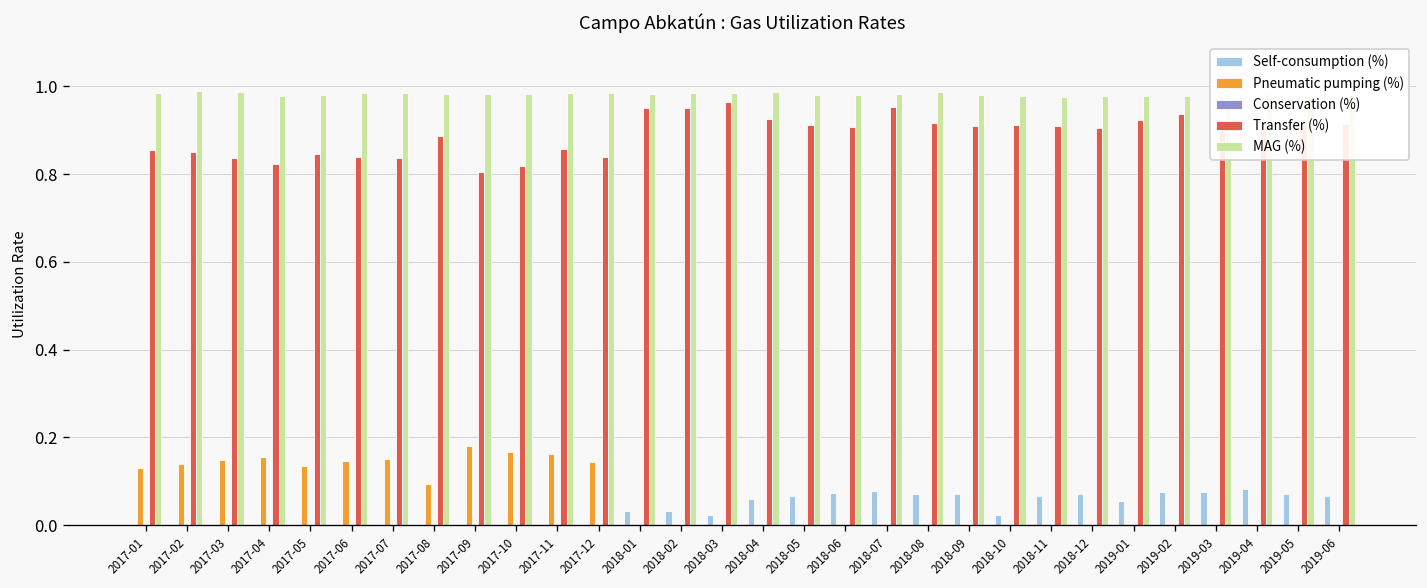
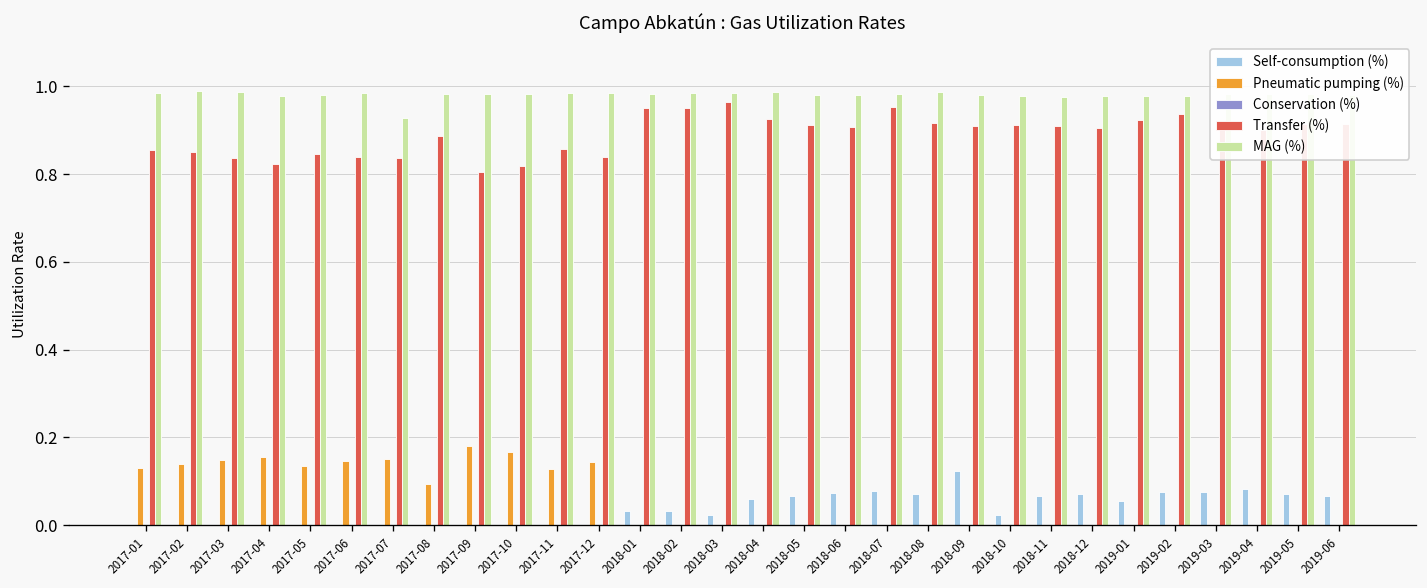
  {
    "Self-consumption (%)": {
      "2017-01": 0.00,
      "2017-02": 0.00,
      "2017-03": 0.00,
      "2017-04": 0.00,
      "2017-05": 0.00,
      "2017-06": 0.00,
      "2017-07": 0.00,
      "2017-08": 0.00,
      "2017-09": 0.00,
      "2017-10": 0.00,
      "2017-11": 0.00,
      "2017-12": 0.00,
      "2018-01": 0.03,
      "2018-02": 0.03,
      "2018-03": 0.02,
      "2018-04": 0.06,
      "2018-05": 0.07,
      "2018-06": 0.07,
      "2018-07": 0.08,
      "2018-08": 0.07,
-     "2018-09": 0.07,
+     "2018-09": 0.12,
      "2018-10": 0.02,
      "2018-11": 0.07,
      "2018-12": 0.07,
      "2019-01": 0.05,
      "2019-02": 0.08,
      "2019-03": 0.08,
      "2019-04": 0.08,
      "2019-05": 0.07,
      "2019-06": 0.07
    },
    "Pneumatic pumping (%)": {
      "2017-01": 0.13,
      "2017-02": 0.14,
      "2017-03": 0.15,
      "2017-04": 0.15,
      "2017-05": 0.13,
      "2017-06": 0.15,
      "2017-07": 0.15,
      "2017-08": 0.09,
      "2017-09": 0.18,
      "2017-10": 0.17,
-     "2017-11": 0.16,
+     "2017-11": 0.13,
      "2017-12": 0.14,
      "2018-01": 0.00,
      "2018-02": 0.00,
      "2018-03": 0.00,
      "2018-04": 0.00,
      "2018-05": 0.00,
      "2018-06": 0.00,
      "2018-07": 0.00,
      "2018-08": 0.00,
      "2018-09": 0.00,
      "2018-10": 0.00,
      "2018-11": 0.00,
      "2018-12": 0.00,
      "2019-01": 0.00,
      "2019-02": 0.00,
      "2019-03": 0.00,
      "2019-04": 0.00,
      "2019-05": 0.00,
      "2019-06": 0.00
    },
    "Conservation (%)": {
      "2017-01": 0.00,
      "2017-02": 0.00,
      "2017-03": 0.00,
      "2017-04": 0.00,
      "2017-05": 0.00,
      "2017-06": 0.00,
      "2017-07": 0.00,
      "2017-08": 0.00,
      "2017-09": 0.00,
      "2017-10": 0.00,
      "2017-11": 0.00,
      "2017-12": 0.00,
      "2018-01": 0.00,
      "2018-02": 0.00,
      "2018-03": 0.00,
      "2018-04": 0.00,
      "2018-05": 0.00,
      "2018-06": 0.00,
      "2018-07": 0.00,
      "2018-08": 0.00,
      "2018-09": 0.00,
      "2018-10": 0.00,
      "2018-11": 0.00,
      "2018-12": 0.00,
      "2019-01": 0.00,
      "2019-02": 0.00,
      "2019-03": 0.00,
      "2019-04": 0.00,
      "2019-05": 0.00,
      "2019-06": 0.00
    },
    "Transfer (%)": {
      "2017-01": 0.86,
      "2017-02": 0.85,
      "2017-03": 0.84,
      "2017-04": 0.82,
      "2017-05": 0.85,
      "2017-06": 0.84,
      "2017-07": 0.84,
      "2017-08": 0.89,
      "2017-09": 0.80,
      "2017-10": 0.82,
      "2017-11": 0.86,
      "2017-12": 0.84,
      "2018-01": 0.95,
      "2018-02": 0.95,
      "2018-03": 0.96,
      "2018-04": 0.93,
      "2018-05": 0.91,
      "2018-06": 0.91,
      "2018-07": 0.95,
      "2018-08": 0.92,
      "2018-09": 0.91,
      "2018-10": 0.91,
      "2018-11": 0.91,
      "2018-12": 0.91,
      "2019-01": 0.92,
      "2019-02": 0.94
    },
    "MAG (%)": {
      "2017-01": 0.99,
      "2017-02": 0.99,
      "2017-03": 0.99,
      "2017-04": 0.98,
      "2017-05": 0.98,
      "2017-06": 0.99,
-     "2017-07": 0.99,
+     "2017-07": 0.93,
      "2017-08": 0.98,
      "2017-09": 0.98,
      "2017-10": 0.98,
      "2017-11": 0.99,
      "2017-12": 0.98,
      "2018-01": 0.98,
      "2018-02": 0.98,
      "2018-03": 0.99,
      "2018-04": 0.99,
      "2018-05": 0.98,
      "2018-06": 0.98,
      "2018-07": 0.98,
      "2018-08": 0.99,
      "2018-09": 0.98,
      "2018-10": 0.98,
      "2018-11": 0.98,
      "2018-12": 0.98,
      "2019-01": 0.98,
      "2019-02": 0.98
    }
  }
